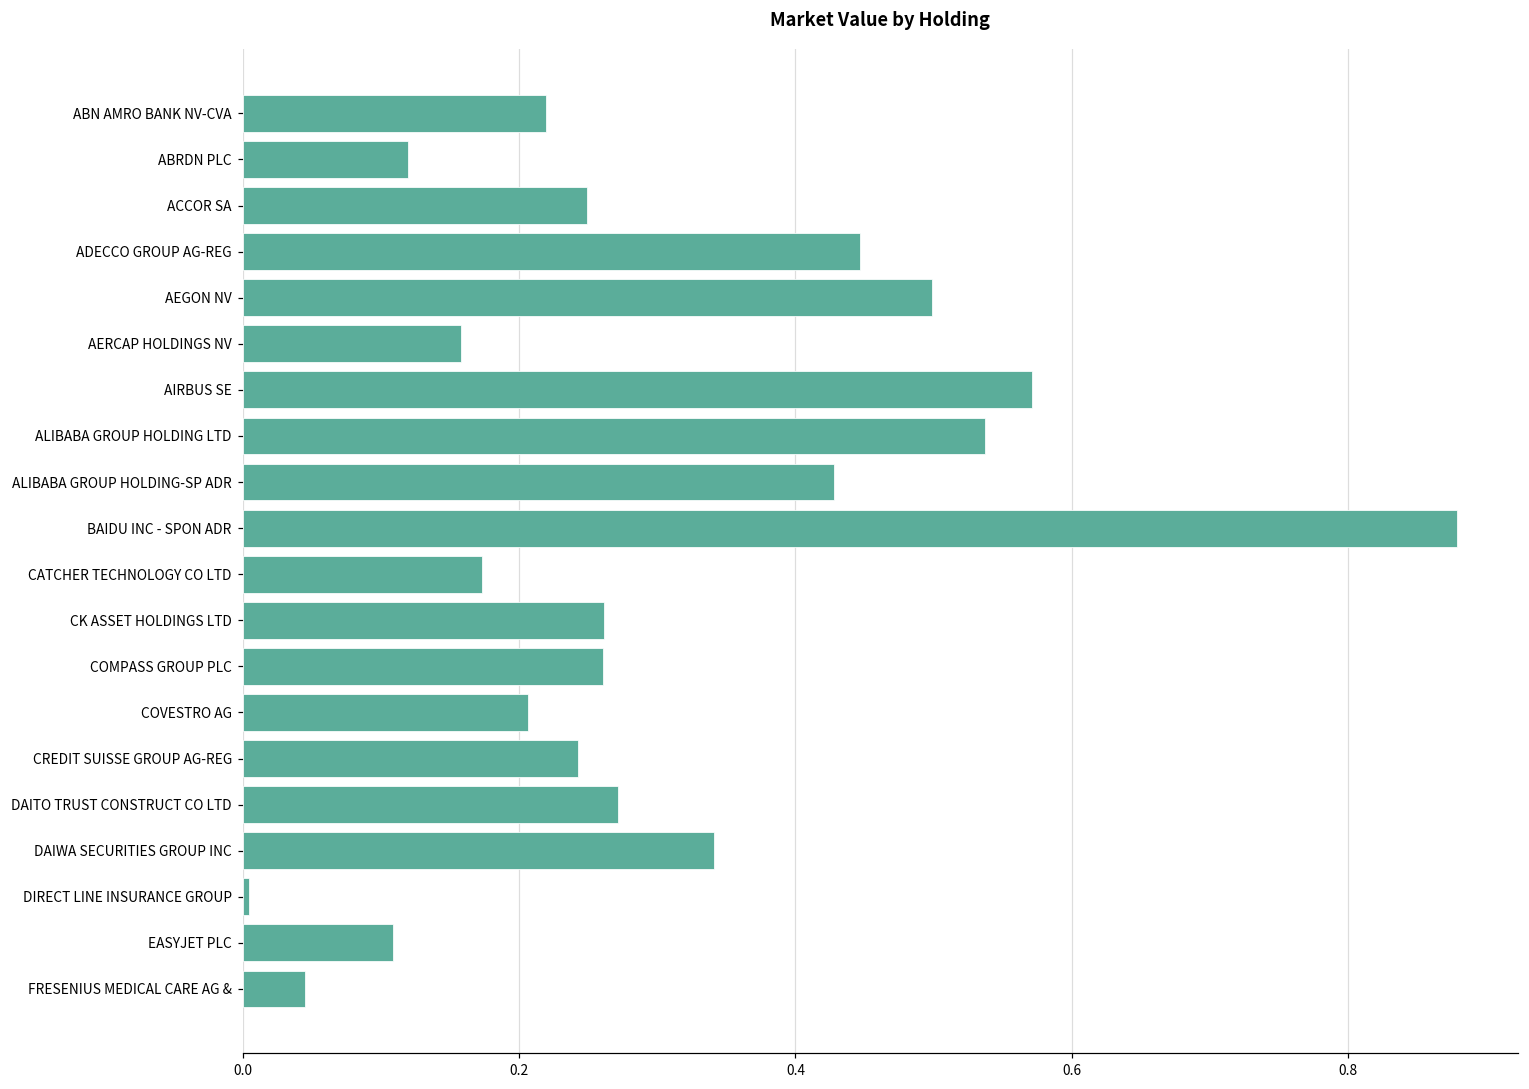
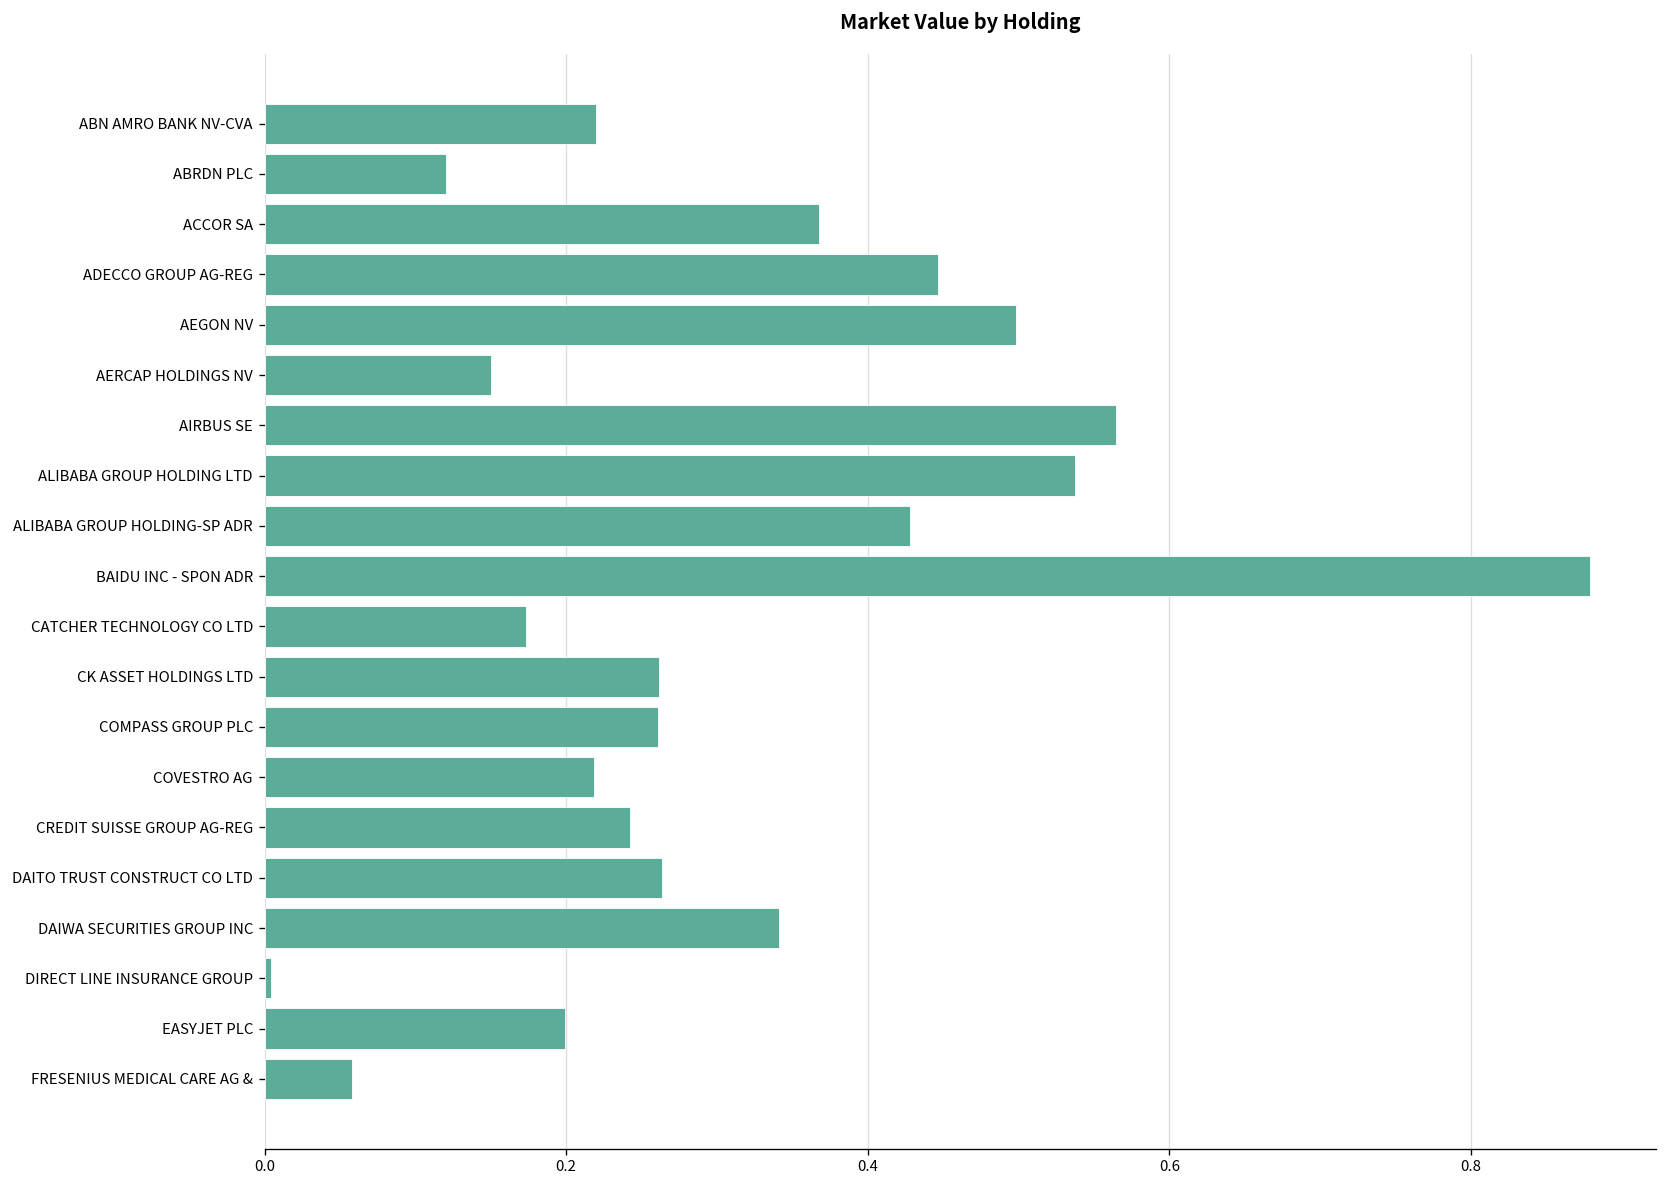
  {
    "ABN AMRO BANK NV-CVA": 0.220,
    "ABRDN PLC": 0.120,
-   "ACCOR SA": 0.249,
+   "ACCOR SA": 0.368,
    "ADECCO GROUP AG-REG": 0.447,
    "AEGON NV": 0.499,
-   "AERCAP HOLDINGS NV": 0.158,
-   "AIRBUS SE": 0.571,
+   "AERCAP HOLDINGS NV": 0.150,
+   "AIRBUS SE": 0.564,
    "ALIBABA GROUP HOLDING LTD": 0.537,
    "ALIBABA GROUP HOLDING-SP ADR": 0.428,
    "BAIDU INC - SPON ADR": 0.879,
    "CATCHER TECHNOLOGY CO LTD": 0.174,
    "CK ASSET HOLDINGS LTD": 0.262,
    "COMPASS GROUP PLC": 0.261,
-   "COVESTRO AG": 0.206,
+   "COVESTRO AG": 0.218,
    "CREDIT SUISSE GROUP AG-REG": 0.243,
-   "DAITO TRUST CONSTRUCT CO LTD": 0.272,
+   "DAITO TRUST CONSTRUCT CO LTD": 0.264,
    "DAIWA SECURITIES GROUP INC": 0.341,
    "DIRECT LINE INSURANCE GROUP": 0.004,
-   "EASYJET PLC": 0.109,
-   "FRESENIUS MEDICAL CARE AG &": 0.046
+   "EASYJET PLC": 0.199,
+   "FRESENIUS MEDICAL CARE AG &": 0.058
  }
